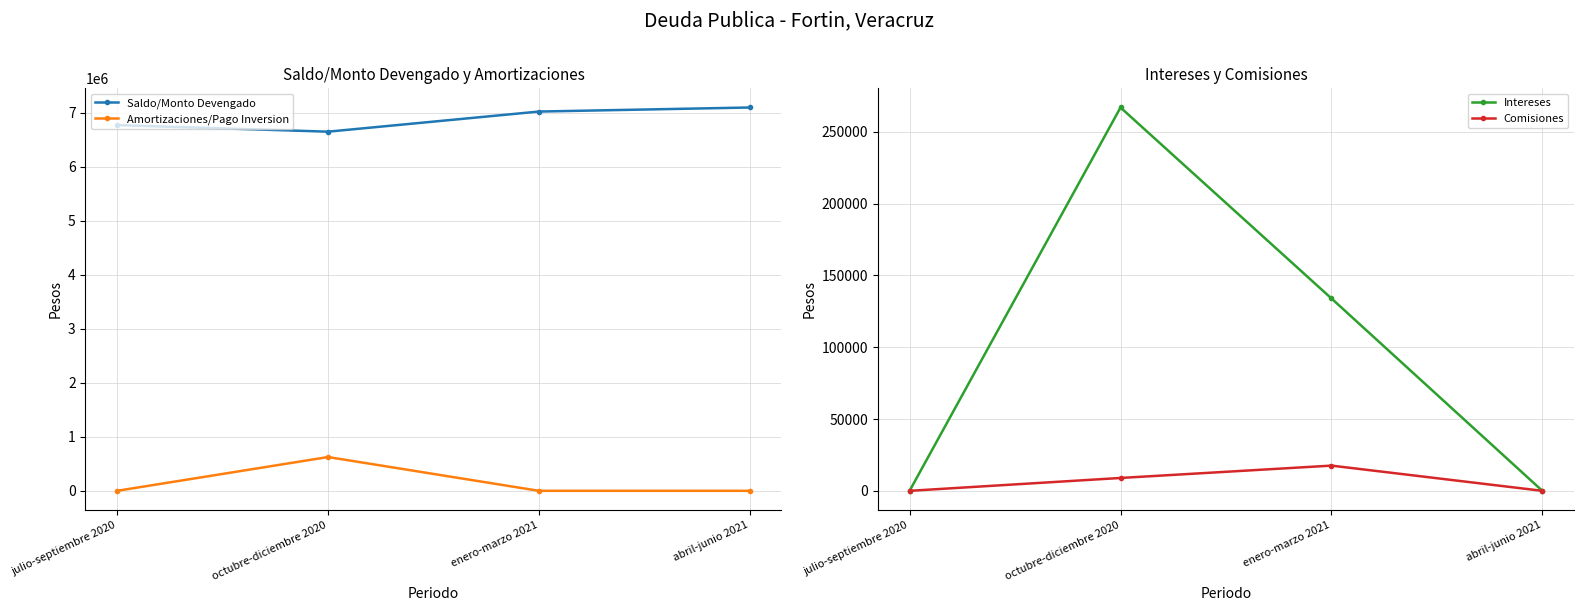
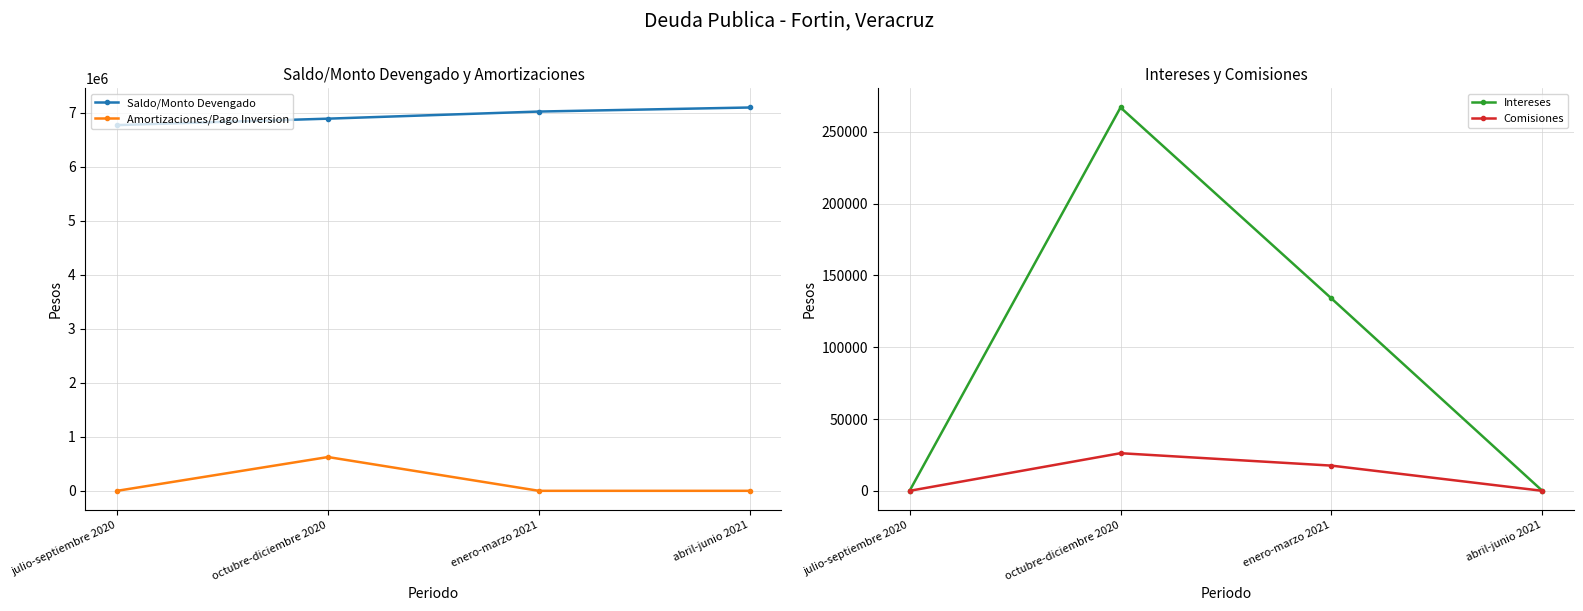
  {
    "Saldo/Monto Devengado y Amortizaciones": {
      "Saldo/Monto Devengado": {
-       "octubre-diciembre 2020": 6600000,
+       "octubre-diciembre 2020": 6900000,
        "enero-marzo 2021": 7000000,
        "abril-junio 2021": 7100000
      },
      "Amortizaciones/Pago Inversion": {
        "julio-septiembre 2020": 0,
        "octubre-diciembre 2020": 600000,
        "enero-marzo 2021": 0,
        "abril-junio 2021": 0
      }
    },
    "Intereses y Comisiones": {
      "Intereses": {
        "octubre-diciembre 2020": 267000,
        "enero-marzo 2021": 134000
      },
      "Comisiones": {
-       "octubre-diciembre 2020": 9000,
+       "octubre-diciembre 2020": 26000,
        "enero-marzo 2021": 18000
      }
    }
  }
